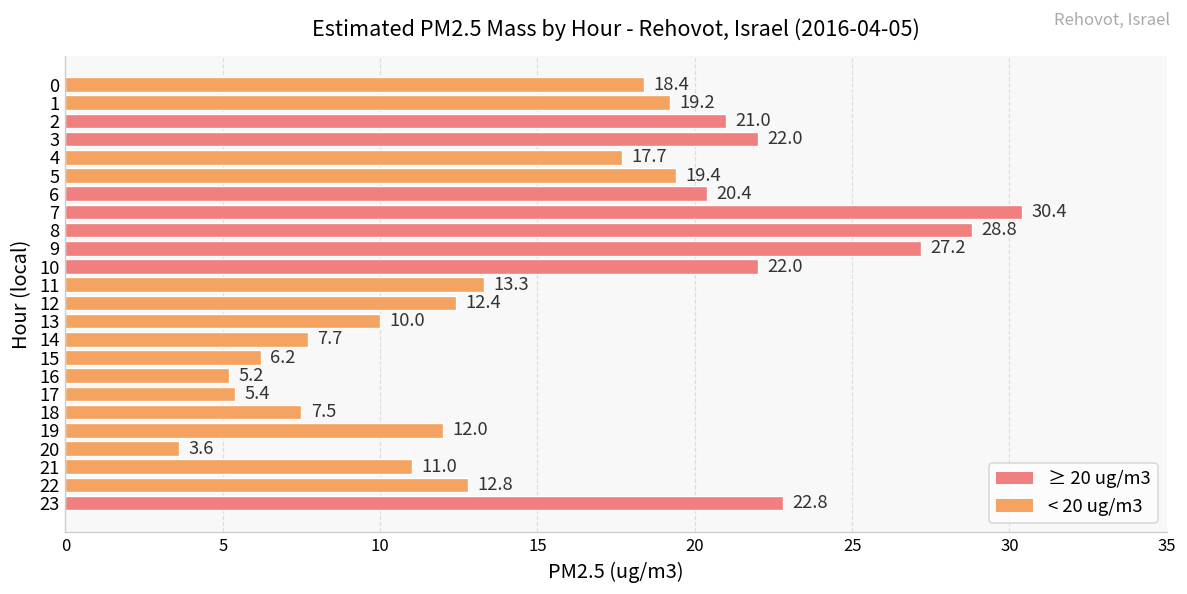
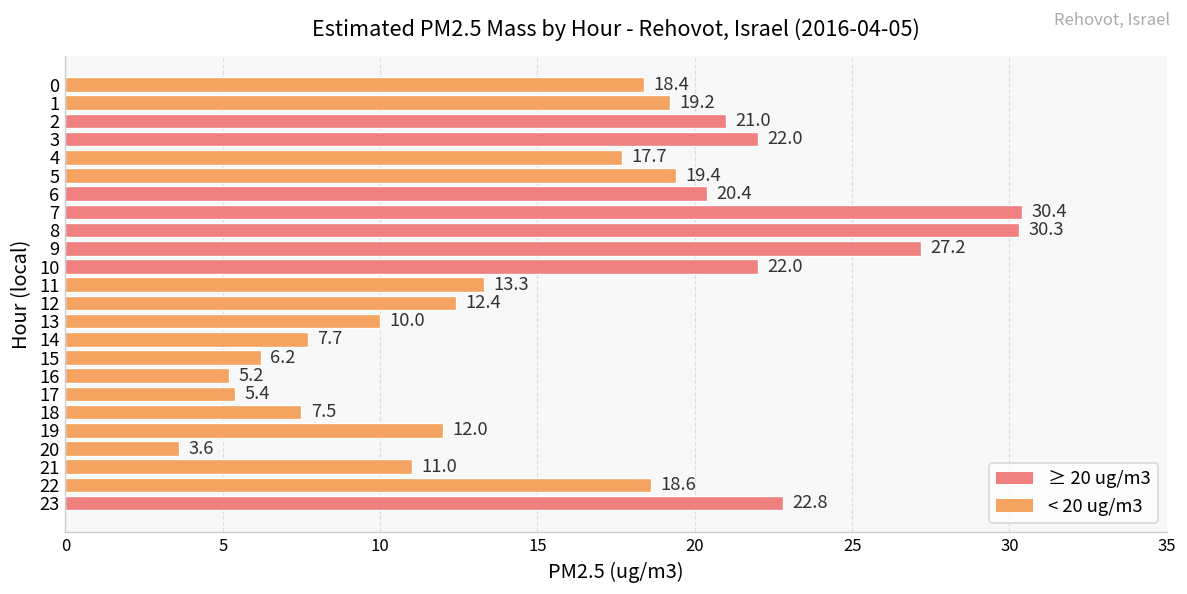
  {
    "0": 18.4,
    "1": 19.2,
    "2": 21.0,
    "3": 22.0,
    "4": 17.7,
    "5": 19.4,
    "6": 20.4,
    "7": 30.4,
-   "8": 28.8,
+   "8": 30.3,
    "9": 27.2,
    "10": 22.0,
    "11": 13.3,
    "12": 12.4,
    "13": 10.0,
    "14": 7.7,
    "15": 6.2,
    "16": 5.2,
    "17": 5.4,
    "18": 7.5,
    "19": 12.0,
    "20": 3.6,
    "21": 11.0,
-   "22": 12.8,
+   "22": 18.6,
    "23": 22.8
  }
